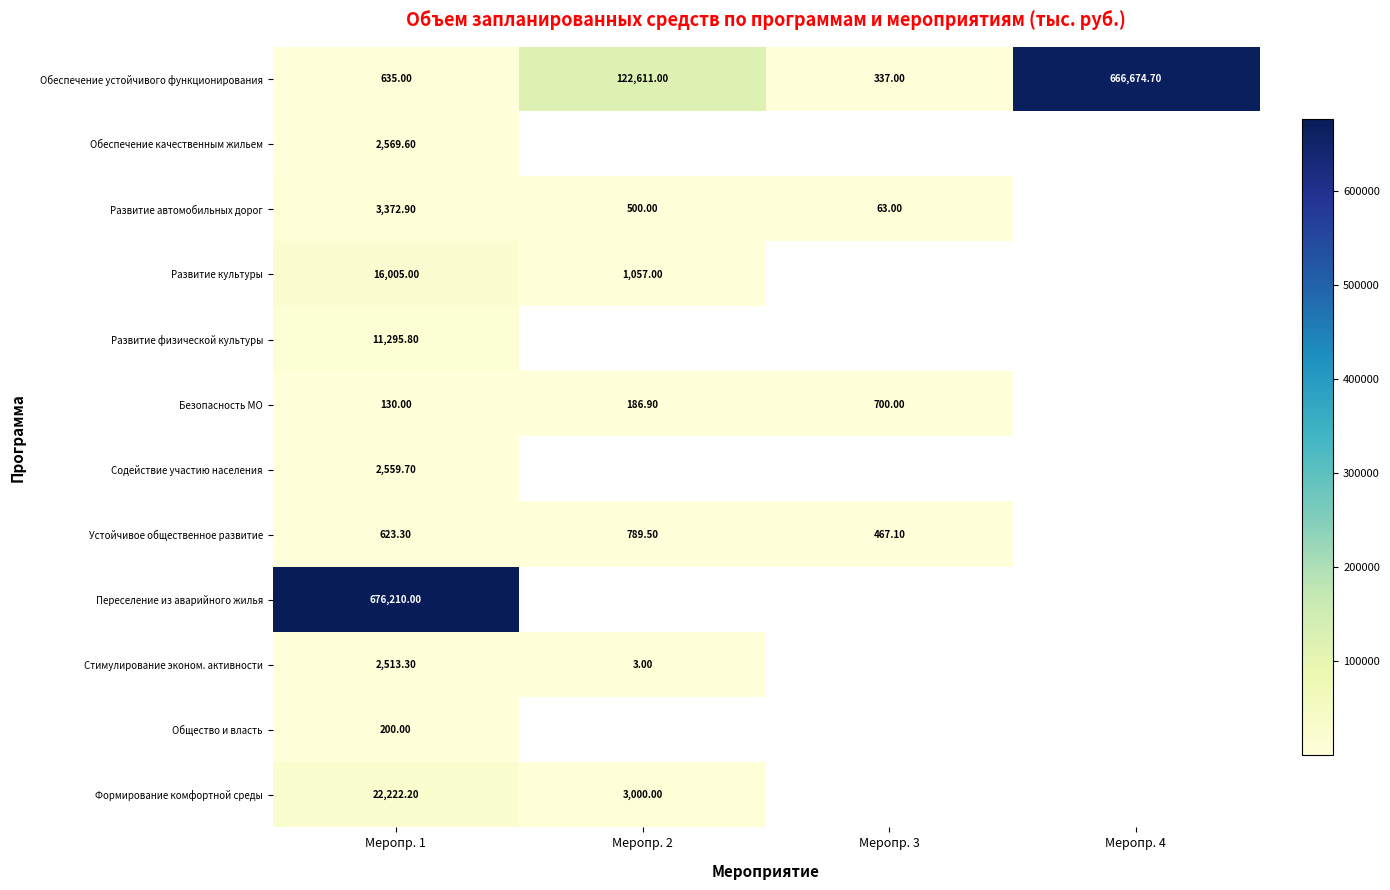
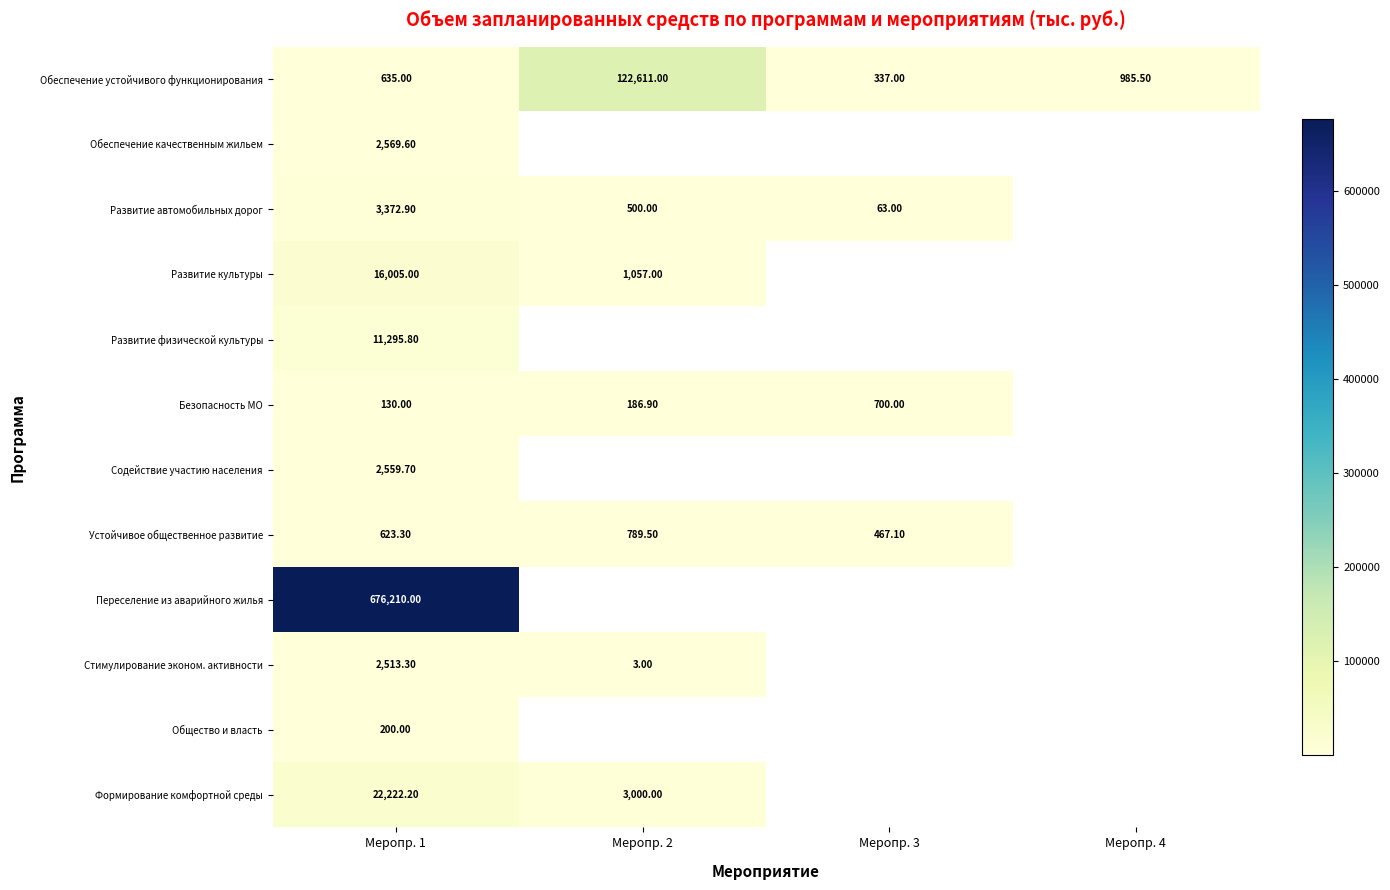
  {
    "Обеспечение устойчивого функционирования": {
      "Меропр. 1": "635.00",
      "Меропр. 2": "122,611.00",
      "Меропр. 3": "337.00",
-     "Меропр. 4": "666,674.70"
+     "Меропр. 4": "985.50"
    },
    "Обеспечение качественным жильем": {
      "Меропр. 1": "2,569.60"
    },
    "Развитие автомобильных дорог": {
      "Меропр. 1": "3,372.90",
      "Меропр. 2": "500.00",
      "Меропр. 3": "63.00"
    },
    "Развитие культуры": {
      "Меропр. 1": "16,005.00",
      "Меропр. 2": "1,057.00"
    },
    "Развитие физической культуры": {
      "Меропр. 1": "11,295.80"
    },
    "Безопасность МО": {
      "Меропр. 1": "130.00",
      "Меропр. 2": "186.90",
      "Меропр. 3": "700.00"
    },
    "Содействие участию населения": {
      "Меропр. 1": "2,559.70"
    },
    "Устойчивое общественное развитие": {
      "Меропр. 1": "623.30",
      "Меропр. 2": "789.50",
      "Меропр. 3": "467.10"
    },
    "Переселение из аварийного жилья": {
      "Меропр. 1": "676,210.00"
    },
    "Стимулирование эконом. активности": {
      "Меропр. 1": "2,513.30",
      "Меропр. 2": "3.00"
    },
    "Общество и власть": {
      "Меропр. 1": "200.00"
    },
    "Формирование комфортной среды": {
      "Меропр. 1": "22,222.20",
      "Меропр. 2": "3,000.00"
    }
  }
